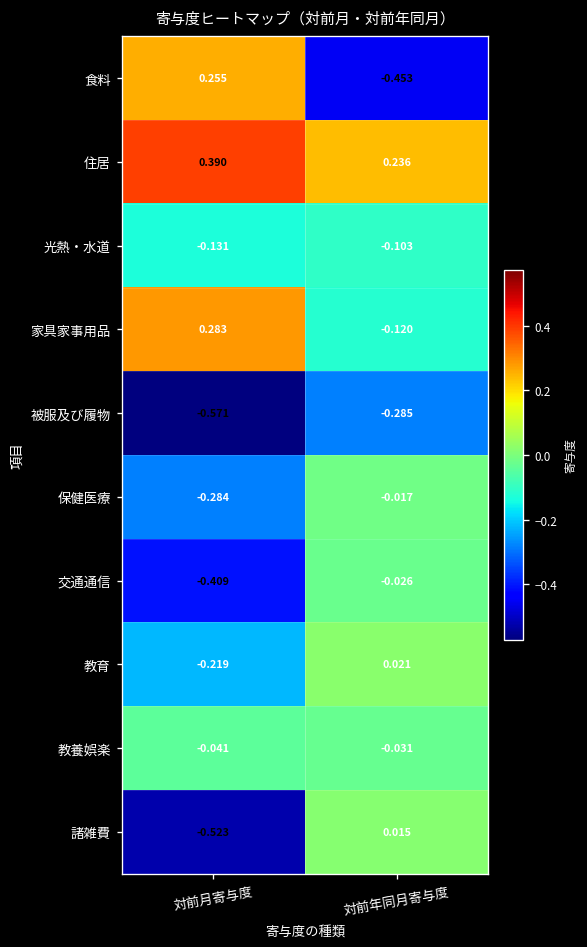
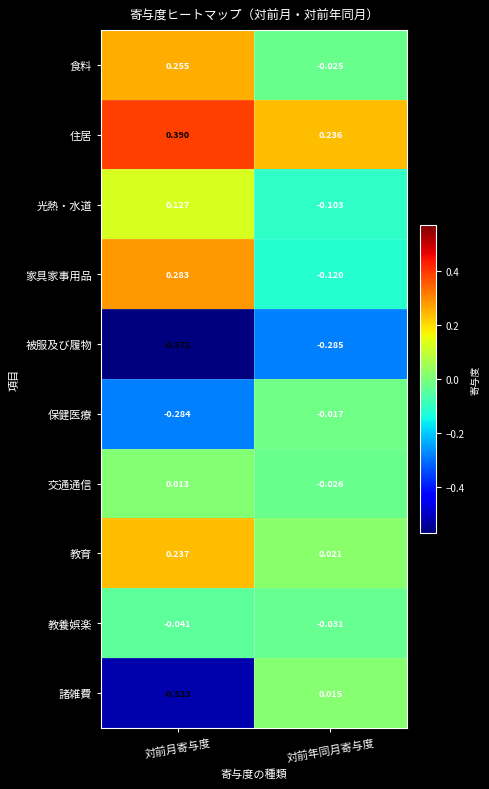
  {
    "食料": {
      "対前月寄与度": 0.255,
-     "対前年同月寄与度": -0.453
+     "対前年同月寄与度": -0.025
    },
    "住居": {
      "対前月寄与度": 0.390,
      "対前年同月寄与度": 0.236
    },
    "光熱・水道": {
-     "対前月寄与度": -0.131,
+     "対前月寄与度": 0.127,
      "対前年同月寄与度": -0.103
    },
    "家具家事用品": {
      "対前月寄与度": 0.283,
      "対前年同月寄与度": -0.120
    },
    "被服及び履物": {
      "対前月寄与度": -0.571,
      "対前年同月寄与度": -0.285
    },
    "保健医療": {
      "対前月寄与度": -0.284,
      "対前年同月寄与度": -0.017
    },
    "交通通信": {
-     "対前月寄与度": -0.409,
+     "対前月寄与度": 0.013,
      "対前年同月寄与度": -0.026
    },
    "教育": {
-     "対前月寄与度": -0.219,
+     "対前月寄与度": 0.237,
      "対前年同月寄与度": 0.021
    },
    "教養娯楽": {
      "対前月寄与度": -0.041,
      "対前年同月寄与度": -0.031
    },
    "諸雑費": {
      "対前月寄与度": -0.523,
      "対前年同月寄与度": 0.015
    }
  }
